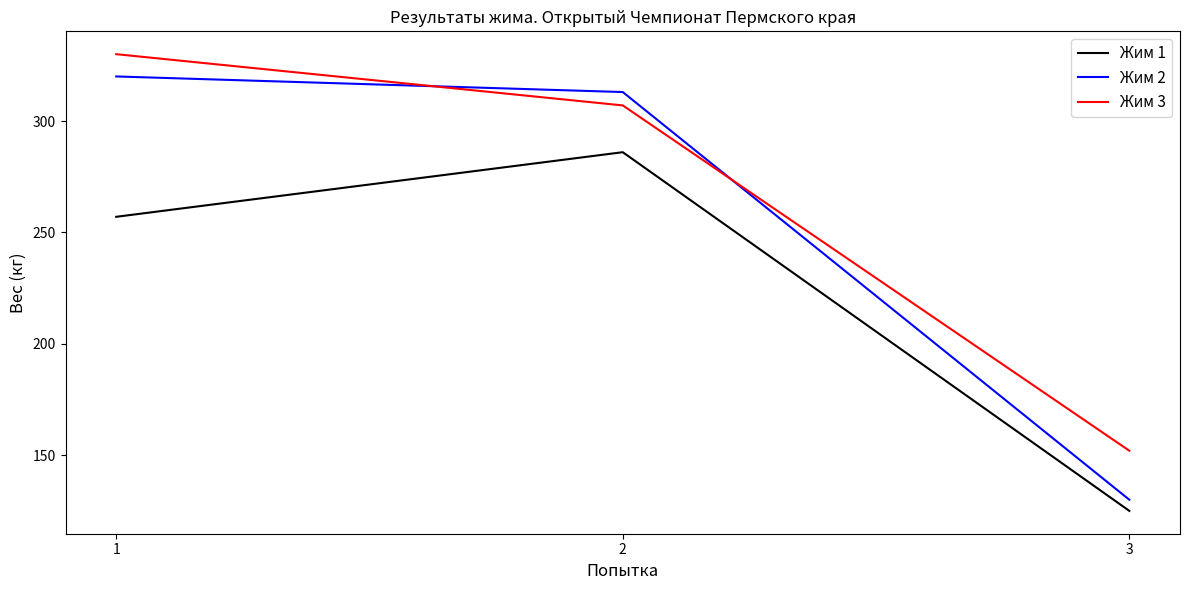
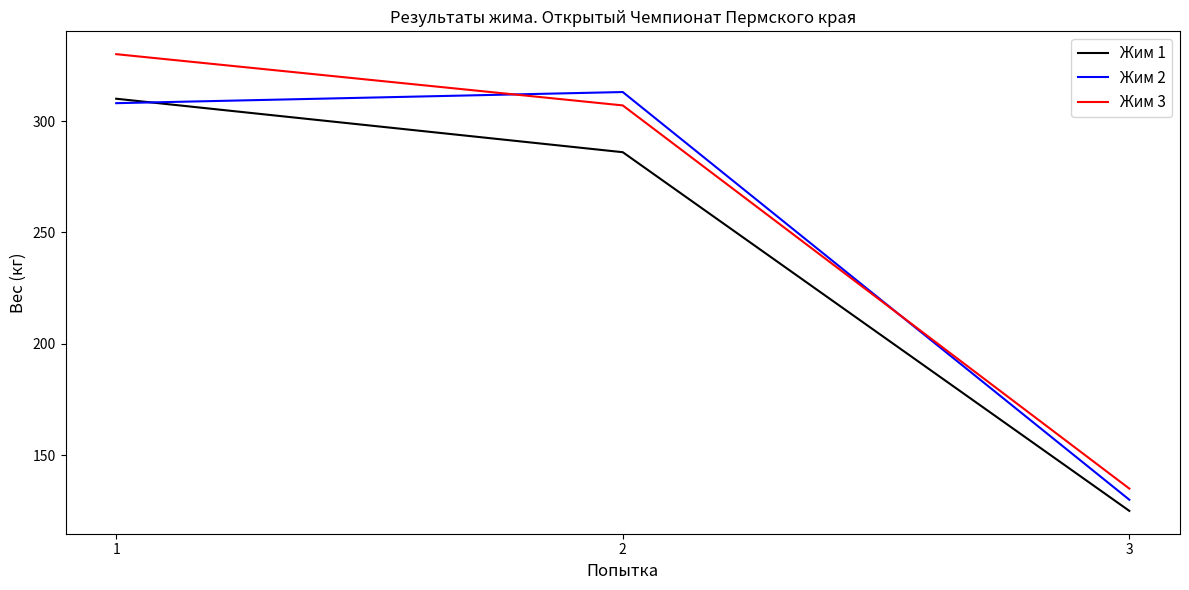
  {
    "Жим 1": {
-     "1": 257,
+     "1": 310,
      "2": 286,
      "3": 125
    },
    "Жим 2": {
-     "1": 320,
+     "1": 308,
      "2": 313,
      "3": 130
    },
    "Жим 3": {
      "1": 330,
      "2": 307,
-     "3": 152
+     "3": 135
    }
  }
